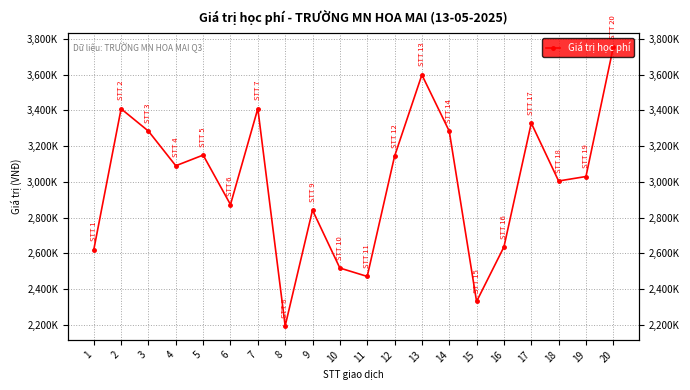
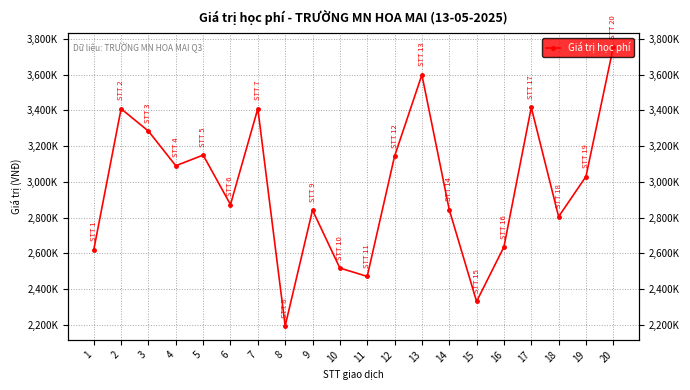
  {
-   "14": "3,280,000",
-   "17": "3,330,000",
-   "18": "3,010,000"
+   "14": "2,840,000",
+   "17": "3,420,000",
+   "18": "2,810,000"
  }
